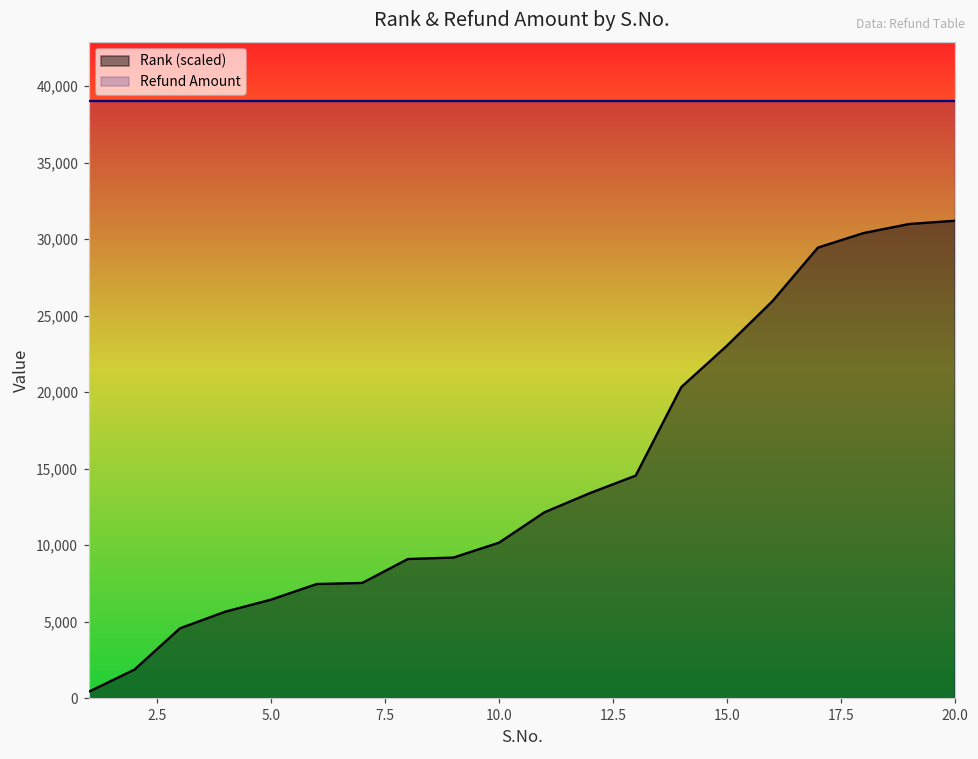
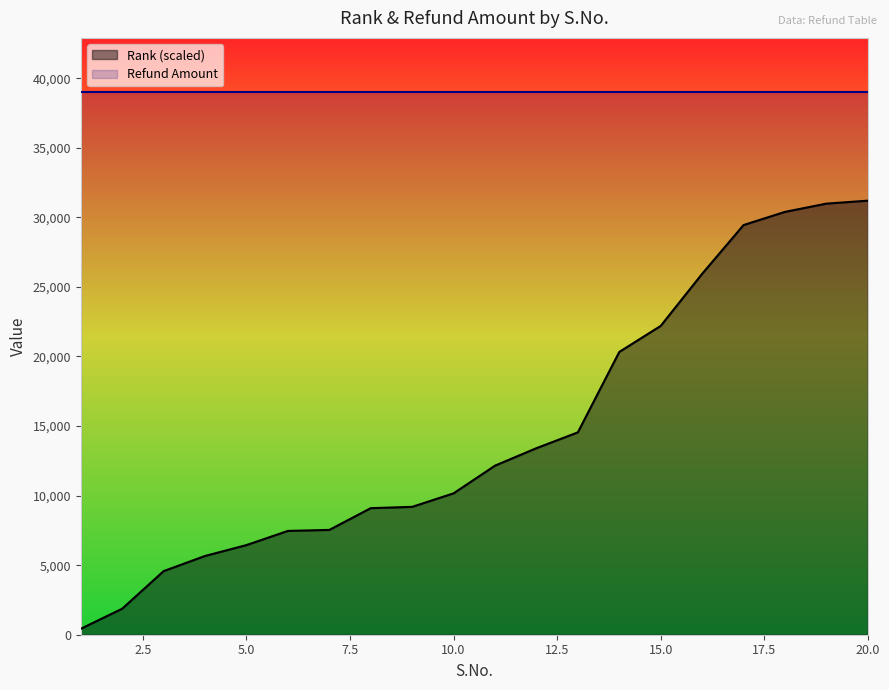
  {
    "Rank (scaled)": {
      "5.0": "6,400",
      "10.0": "10,200",
-     "15.0": "23,000",
+     "15.0": "22,200",
      "20.0": "31,200"
    },
    "Refund Amount": {
      "5.0": "39,000",
      "10.0": "39,000",
      "15.0": "39,000",
      "20.0": "39,000"
    }
  }
